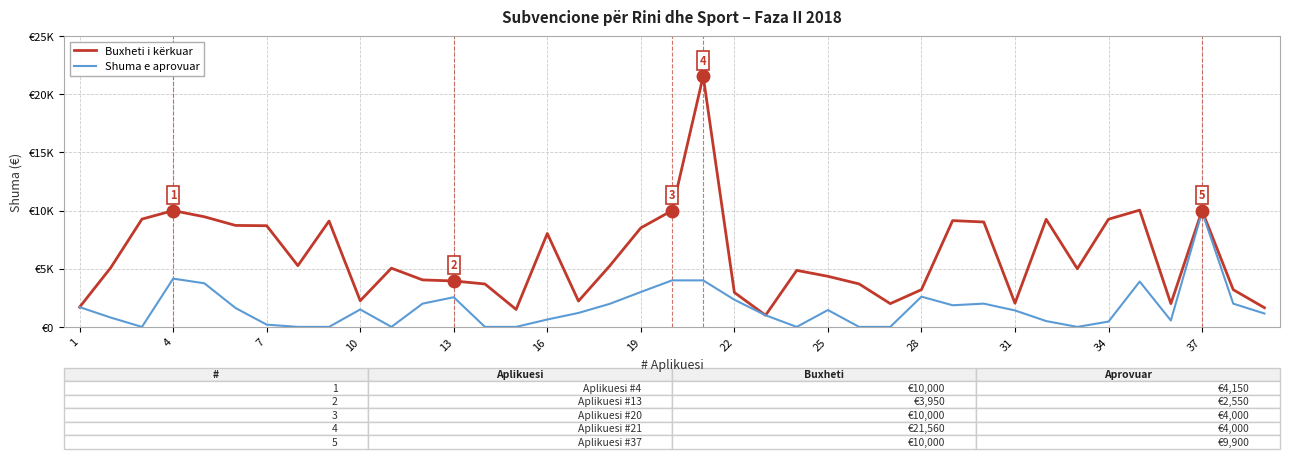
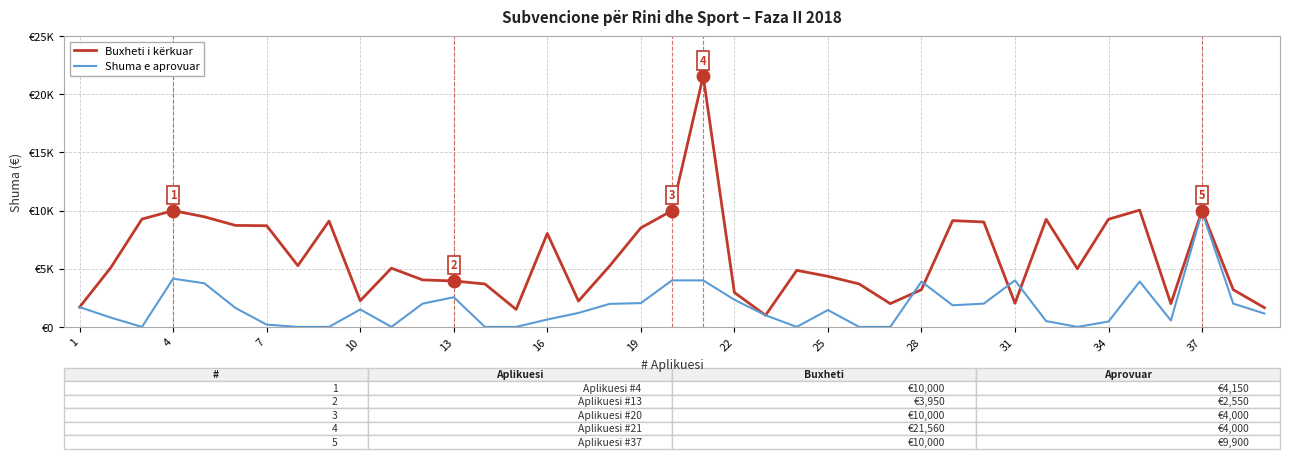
  {
    "Shuma e aprovuar": {
      "4": "€4200",
      "7": "€200",
      "10": "€1500",
      "13": "€2600",
      "16": "€600",
-     "19": "€3000",
+     "19": "€2000",
      "22": "€2300",
      "25": "€1500",
-     "28": "€2600",
-     "31": "€1400",
+     "28": "€3900",
+     "31": "€4000",
      "34": "€500"
    }
  }
